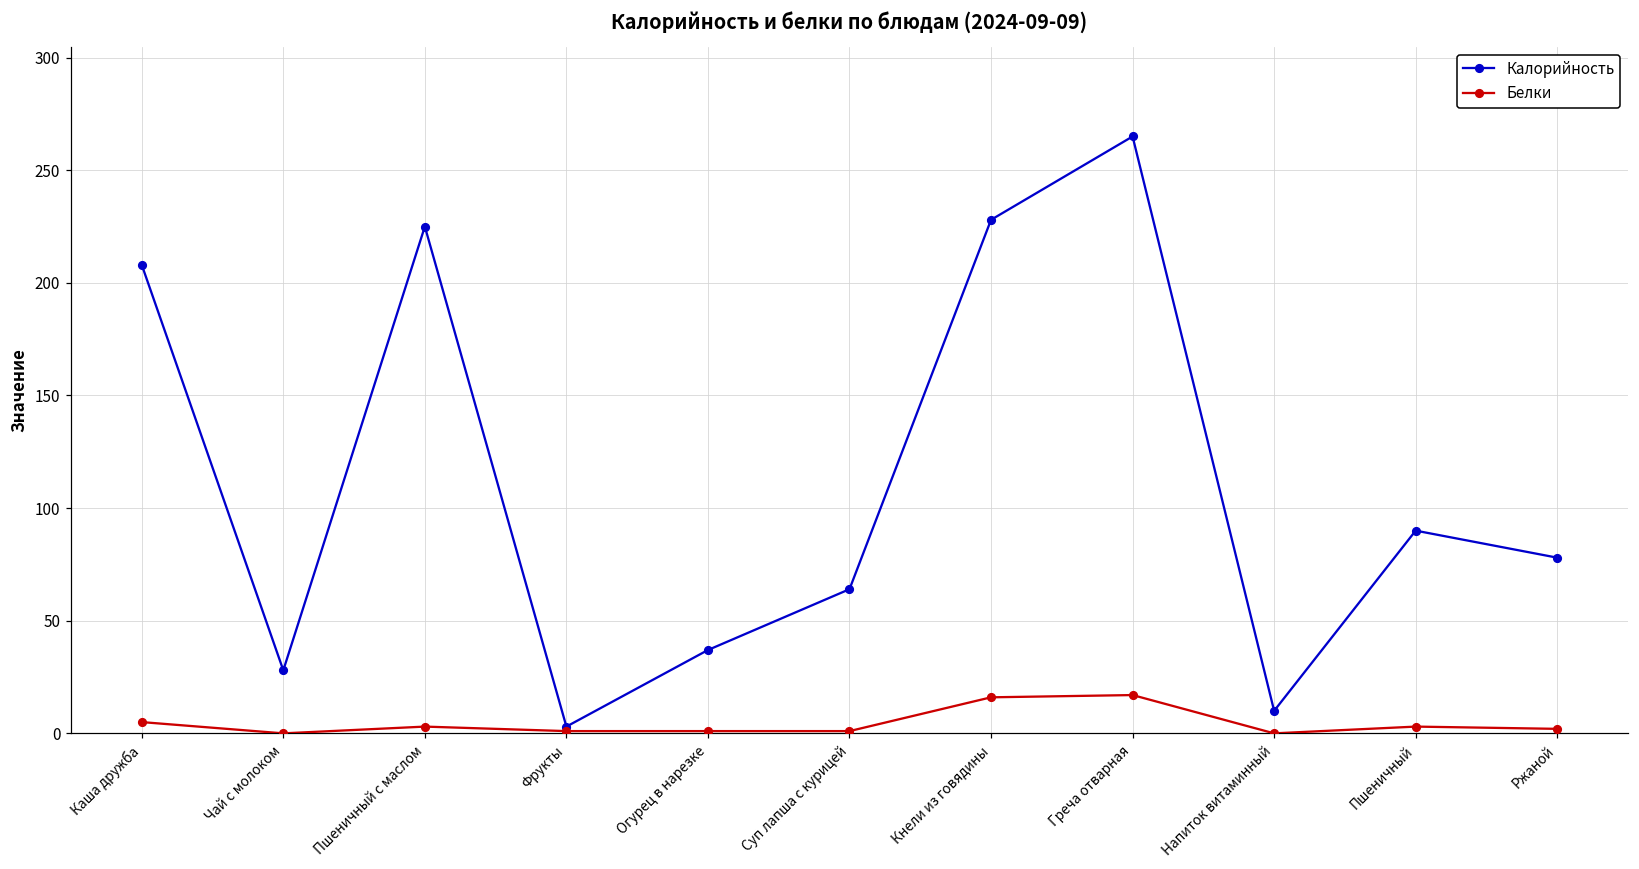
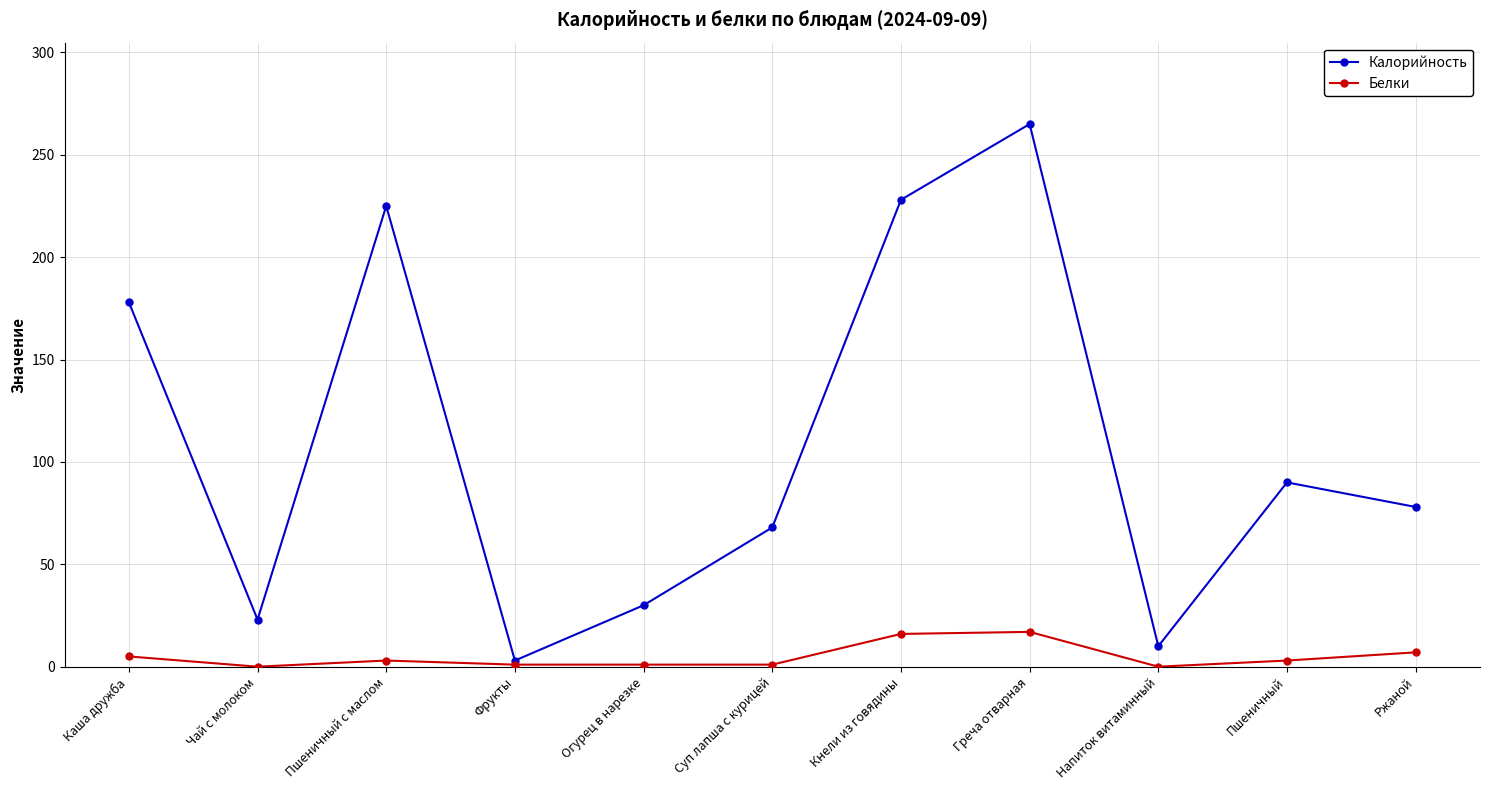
  {
    "Калорийность": {
-     "Каша дружба": 208,
-     "Чай с молоком": 28,
+     "Каша дружба": 178,
+     "Чай с молоком": 23,
      "Пшеничный с маслом": 225,
      "Фрукты": 3,
-     "Огурец в нарезке": 37,
-     "Суп лапша с курицей": 64,
+     "Огурец в нарезке": 30,
+     "Суп лапша с курицей": 68,
      "Кнели из говядины": 228,
      "Греча отварная": 265,
      "Напиток витаминный": 10,
      "Пшеничный": 90,
      "Ржаной": 78
    },
    "Белки": {
      "Каша дружба": 5,
      "Чай с молоком": 0,
      "Пшеничный с маслом": 3,
      "Фрукты": 1,
      "Огурец в нарезке": 1,
      "Суп лапша с курицей": 1,
      "Кнели из говядины": 16,
      "Греча отварная": 17,
      "Напиток витаминный": 0,
      "Пшеничный": 3,
-     "Ржаной": 2
+     "Ржаной": 7
    }
  }
